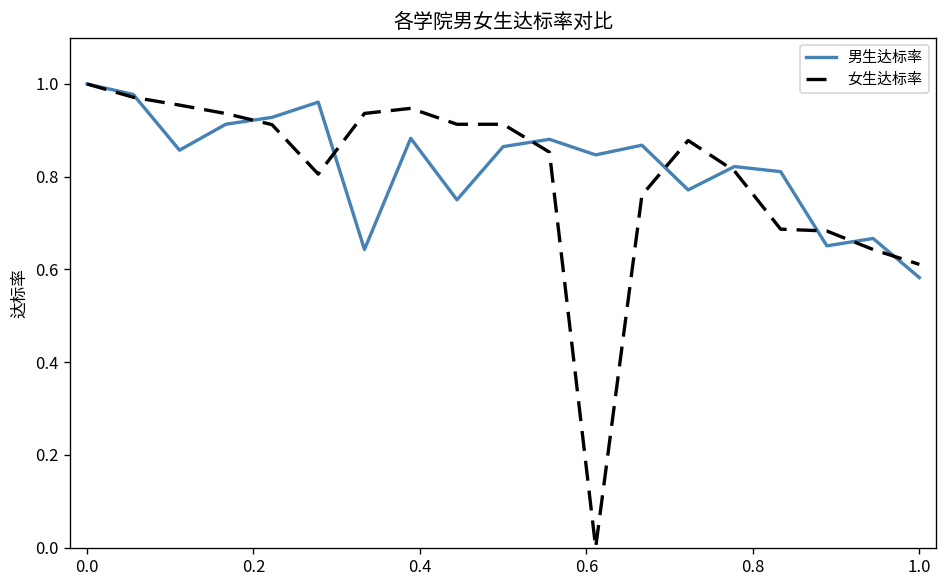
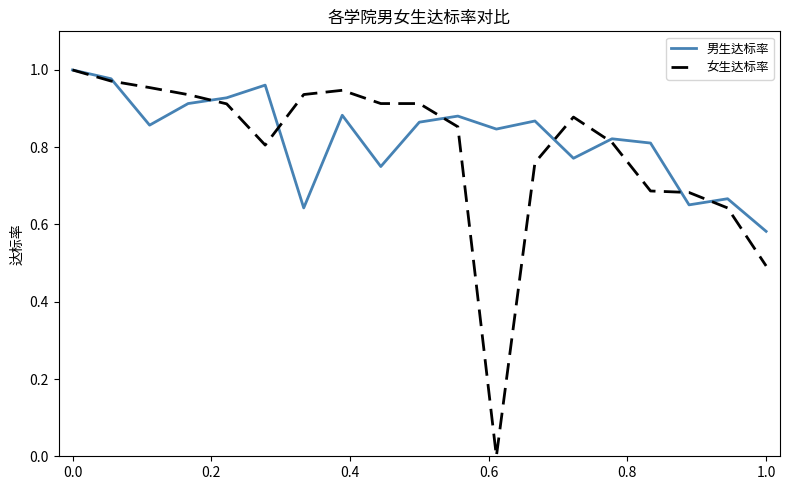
  {
    "男生达标率": {
      "1.0": 0.58
    },
    "女生达标率": {
-     "1.0": 0.61
+     "1.0": 0.49
    }
  }
